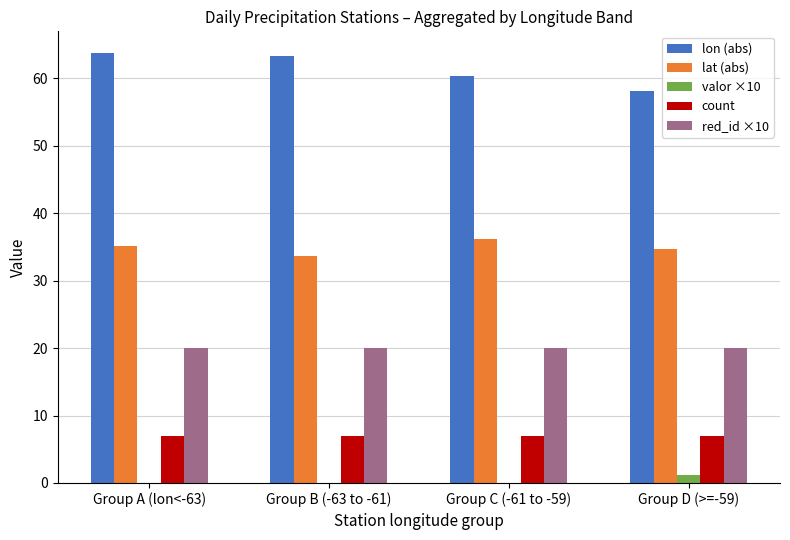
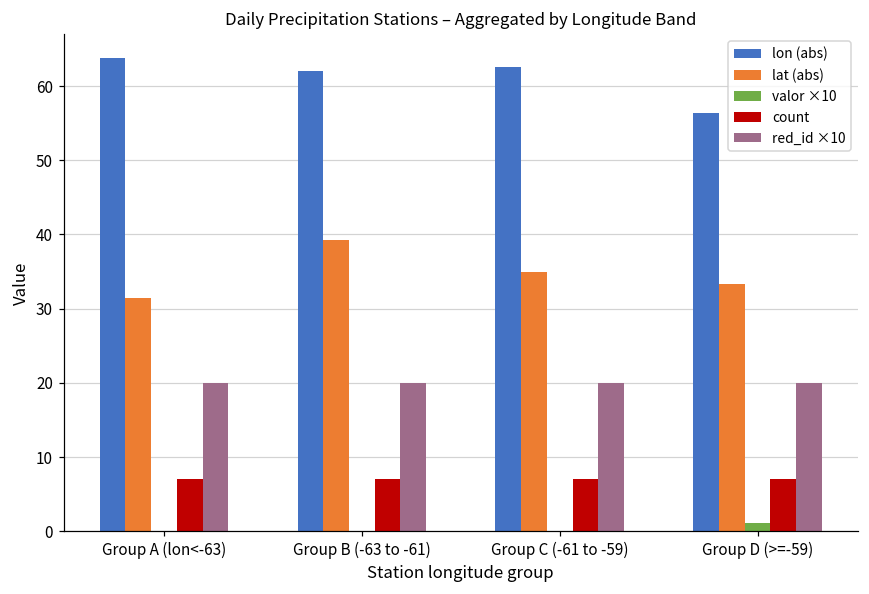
  {
    "lon (abs)": {
      "Group A (lon<-63)": 64,
-     "Group B (-63 to -61)": 63,
-     "Group C (-61 to -59)": 60,
-     "Group D (>=-59)": 58
+     "Group B (-63 to -61)": 62,
+     "Group C (-61 to -59)": 63,
+     "Group D (>=-59)": 56
    },
    "lat (abs)": {
-     "Group A (lon<-63)": 35,
-     "Group B (-63 to -61)": 34,
-     "Group C (-61 to -59)": 36,
-     "Group D (>=-59)": 35
+     "Group A (lon<-63)": 31,
+     "Group B (-63 to -61)": 39,
+     "Group C (-61 to -59)": 35,
+     "Group D (>=-59)": 33
    },
    "valor ×10": {
      "Group A (lon<-63)": 0,
      "Group B (-63 to -61)": 0,
      "Group C (-61 to -59)": 0,
      "Group D (>=-59)": 1
    },
    "count": {
      "Group A (lon<-63)": 7,
      "Group B (-63 to -61)": 7,
      "Group C (-61 to -59)": 7,
      "Group D (>=-59)": 7
    },
    "red_id ×10": {
      "Group A (lon<-63)": 20,
      "Group B (-63 to -61)": 20,
      "Group C (-61 to -59)": 20,
      "Group D (>=-59)": 20
    }
  }
